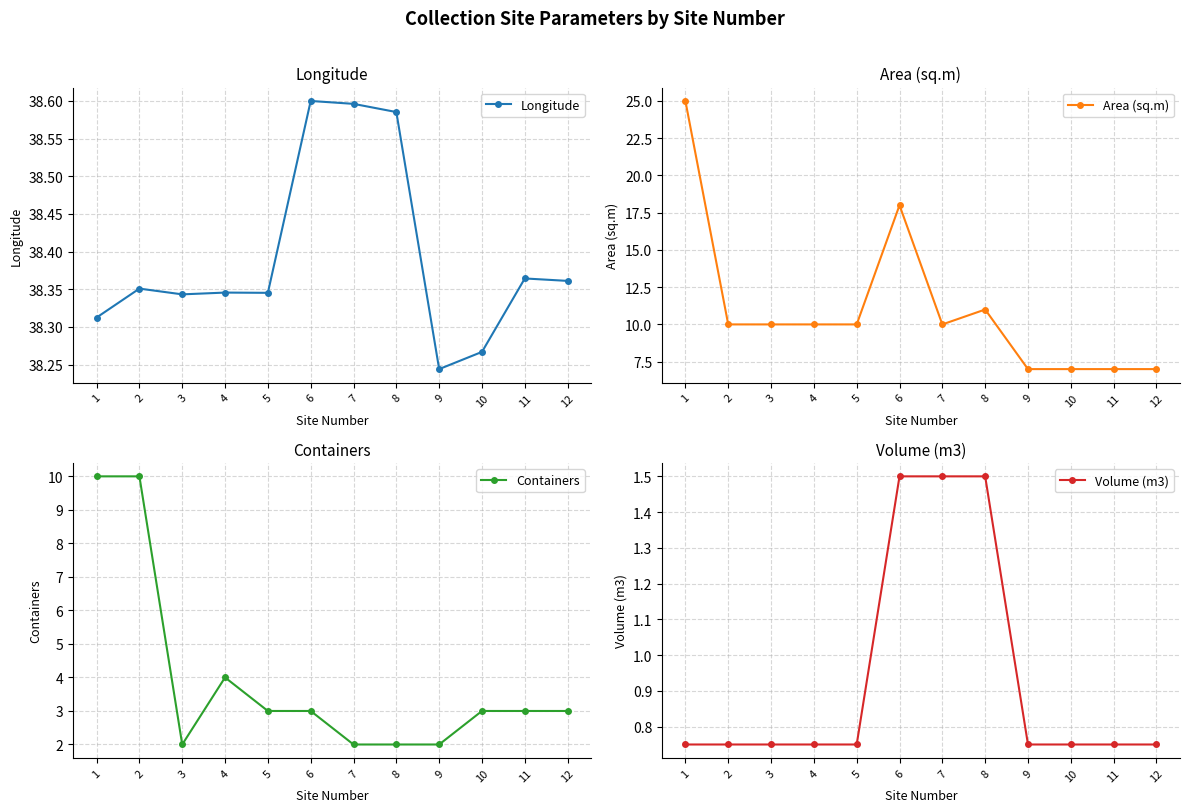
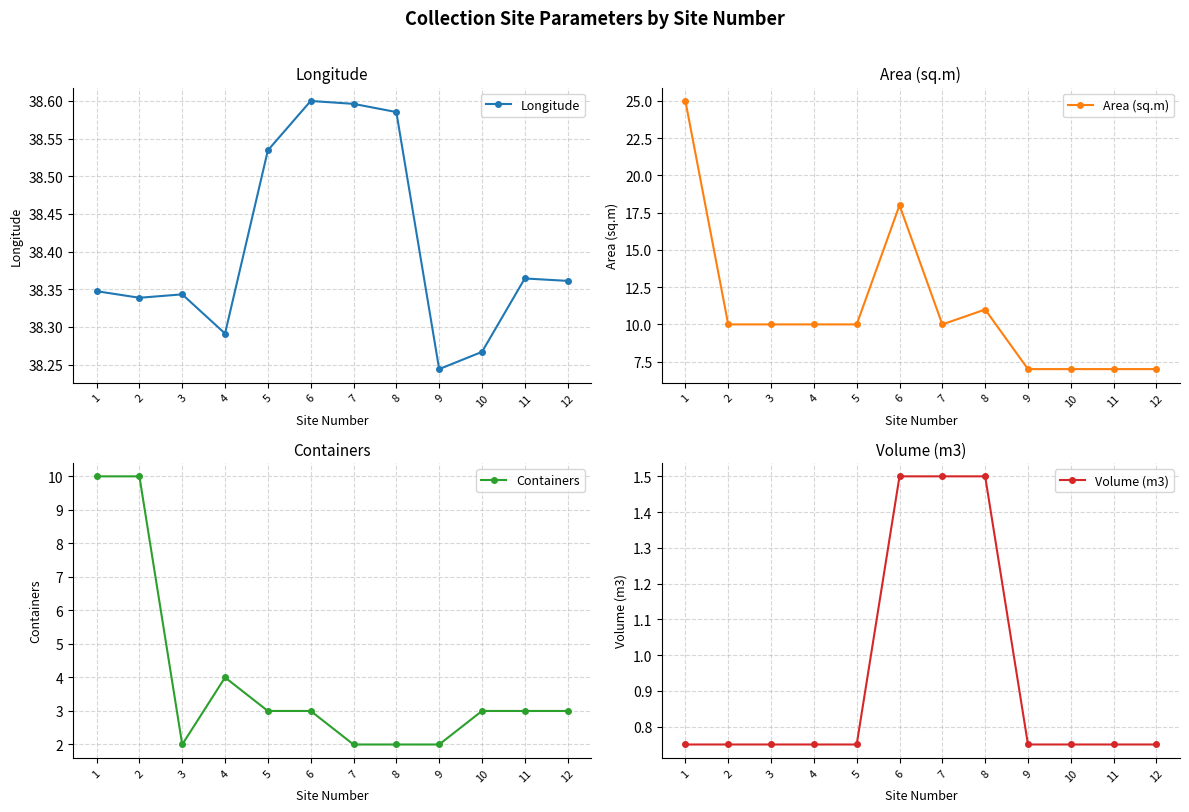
  {
    "Longitude": {
-     "1": 38.31,
-     "2": 38.35,
+     "1": 38.35,
+     "2": 38.34,
      "3": 38.34,
-     "4": 38.35,
-     "5": 38.35,
+     "4": 38.29,
+     "5": 38.53,
      "6": 38.60,
      "7": 38.60,
      "8": 38.59,
      "9": 38.24,
      "10": 38.27,
      "11": 38.36,
      "12": 38.36
    },
    "Area (sq.m)": {
      "1": 25.0,
      "2": 10.0,
      "3": 10.0,
      "4": 10.0,
      "5": 10.0,
      "6": 18.0,
      "7": 10.0,
      "8": 11.0,
      "9": 7.0,
      "10": 7.0,
      "11": 7.0,
      "12": 7.0
    },
    "Containers": {
      "1": 10.0,
      "2": 10.0,
      "3": 2.0,
      "4": 4.0,
      "5": 3.0,
      "6": 3.0,
      "7": 2.0,
      "8": 2.0,
      "9": 2.0,
      "10": 3.0,
      "11": 3.0,
      "12": 3.0
    },
    "Volume (m3)": {
      "1": 0.75,
      "2": 0.75,
      "3": 0.75,
      "4": 0.75,
      "5": 0.75,
      "6": 1.50,
      "7": 1.50,
      "8": 1.50,
      "9": 0.75,
      "10": 0.75,
      "11": 0.75,
      "12": 0.75
    }
  }
